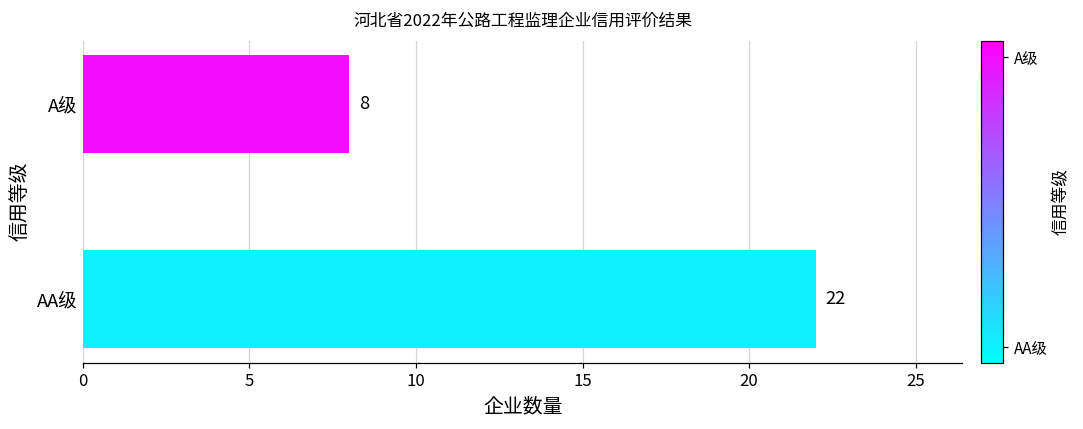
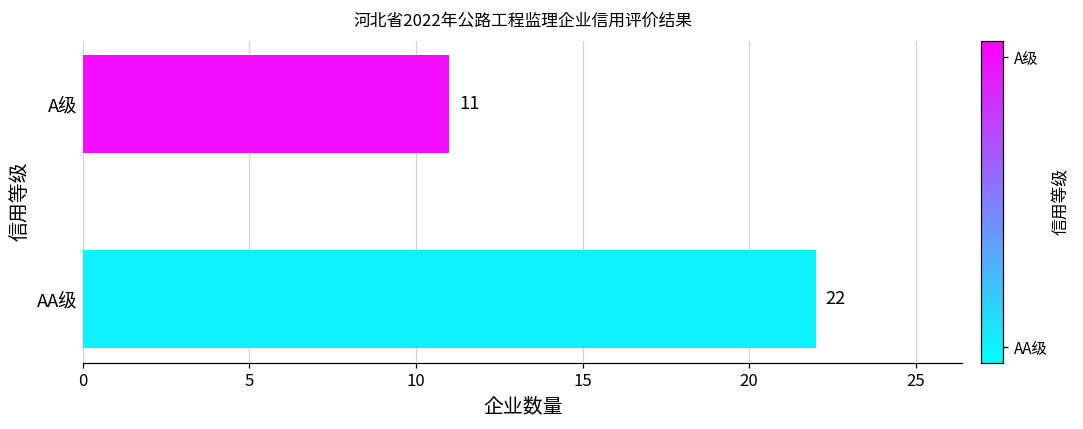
  {
-   "A级": 8,
+   "A级": 11,
    "AA级": 22
  }
